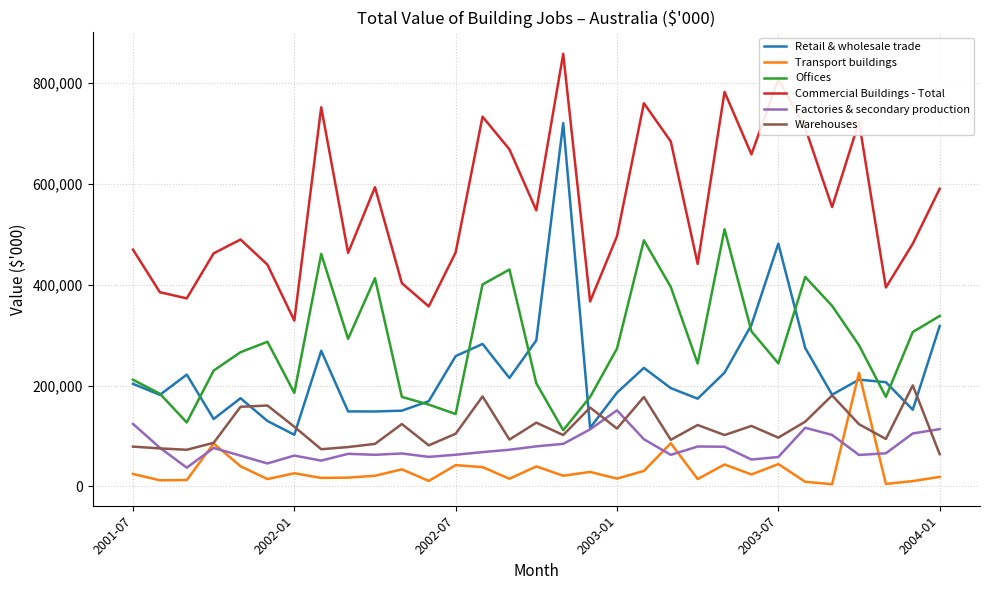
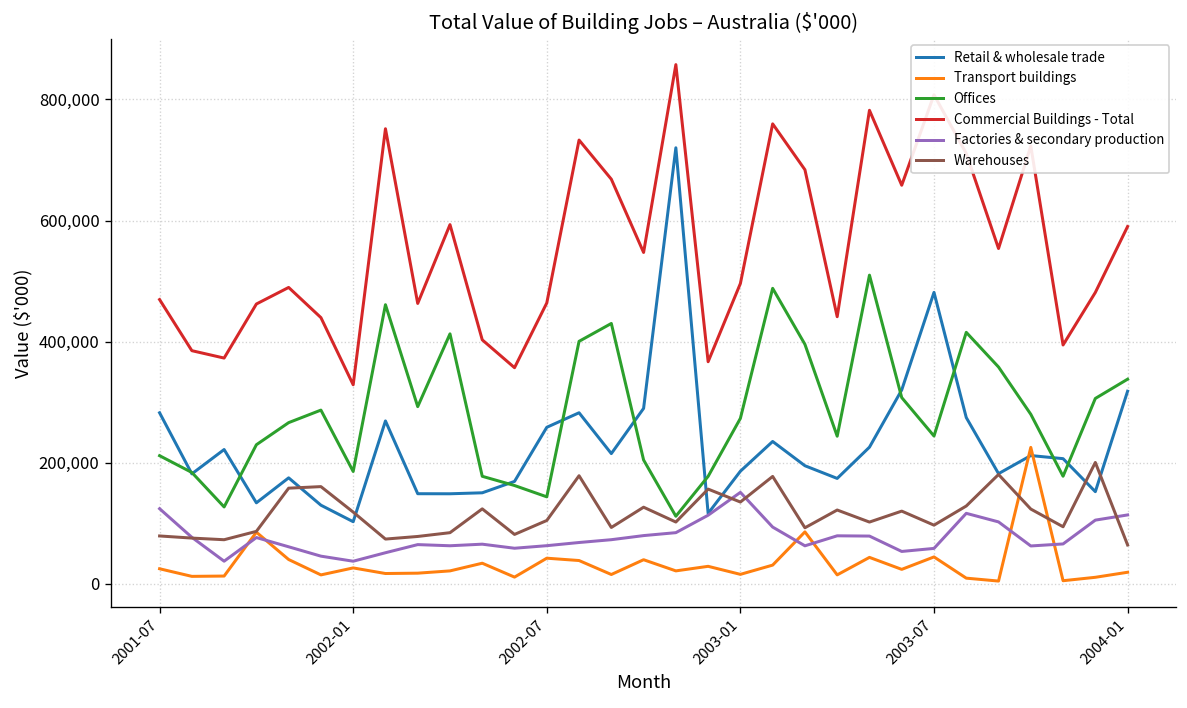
  {
    "Retail & wholesale trade": {
-     "2001-07": "200,000",
+     "2001-07": "280,000",
      "2002-01": "100,000",
      "2002-07": "260,000",
      "2003-01": "190,000",
      "2003-07": "480,000",
      "2004-01": "320,000"
    },
    "Transport buildings": {
      "2001-07": "20,000",
      "2002-01": "30,000",
      "2002-07": "40,000",
      "2003-01": "20,000",
      "2003-07": "40,000",
      "2004-01": "20,000"
    },
    "Offices": {
      "2001-07": "210,000",
      "2002-01": "190,000",
      "2002-07": "140,000",
      "2003-01": "270,000",
      "2003-07": "240,000",
      "2004-01": "340,000"
    },
    "Commercial Buildings - Total": {
      "2001-07": "470,000",
      "2002-01": "330,000",
      "2002-07": "460,000",
      "2003-01": "500,000",
      "2004-01": "590,000"
    },
    "Factories & secondary production": {
      "2001-07": "120,000",
-     "2002-01": "60,000",
+     "2002-01": "40,000",
      "2002-07": "60,000",
      "2003-01": "150,000",
      "2003-07": "60,000",
      "2004-01": "110,000"
    },
    "Warehouses": {
      "2001-07": "80,000",
      "2002-01": "120,000",
      "2002-07": "100,000",
-     "2003-01": "110,000",
+     "2003-01": "130,000",
      "2003-07": "100,000",
      "2004-01": "60,000"
    }
  }
